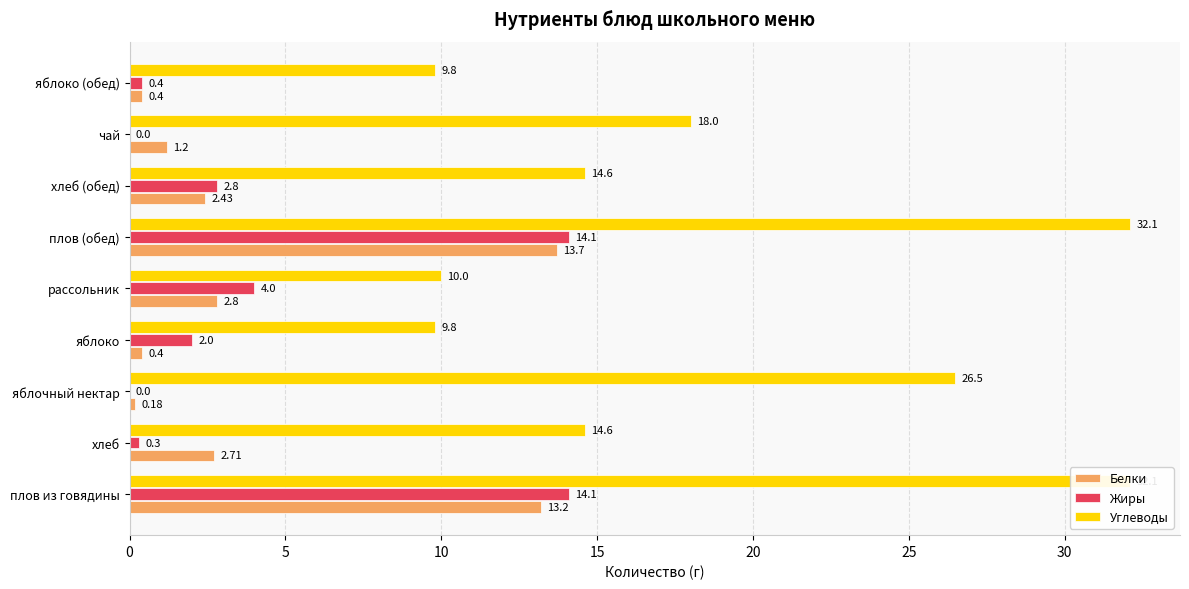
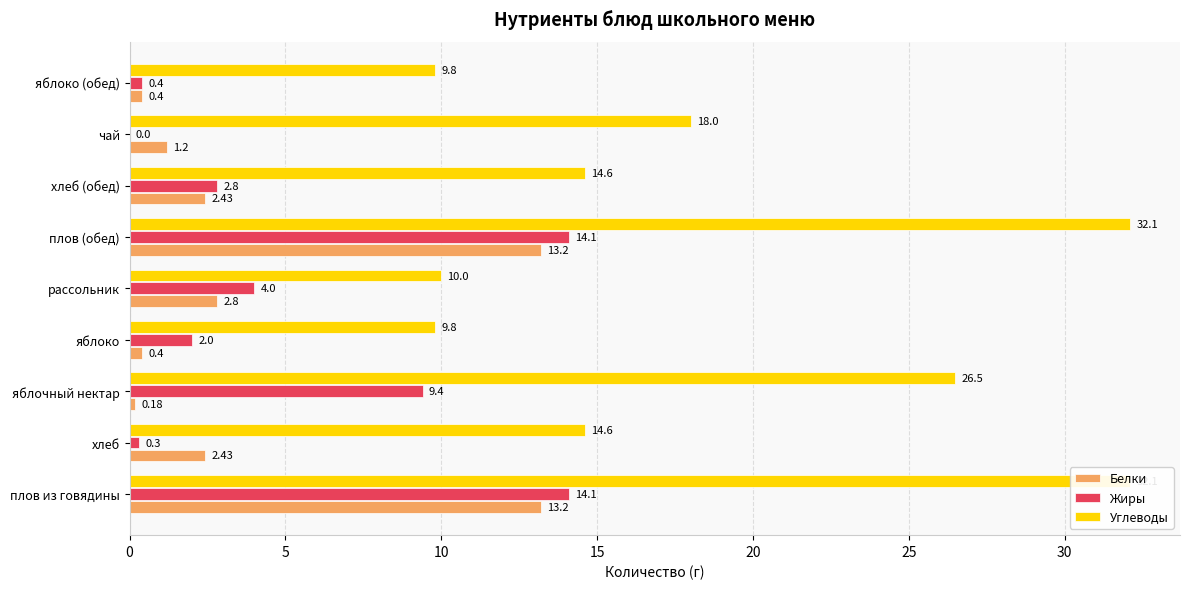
  {
    "Белки": {
      "яблоко (обед)": 0.4,
      "чай": 1.2,
      "хлеб (обед)": 2.43,
-     "плов (обед)": 13.7,
+     "плов (обед)": 13.2,
      "рассольник": 2.8,
      "яблоко": 0.4,
      "яблочный нектар": 0.18,
-     "хлеб": 2.71,
+     "хлеб": 2.43,
      "плов из говядины": 13.2
    },
    "Жиры": {
      "яблоко (обед)": 0.4,
      "чай": 0.0,
      "хлеб (обед)": 2.8,
      "плов (обед)": 14.1,
      "рассольник": 4.0,
      "яблоко": 2.0,
-     "яблочный нектар": 0.0,
+     "яблочный нектар": 9.4,
      "хлеб": 0.3,
      "плов из говядины": 14.1
    },
    "Углеводы": {
      "яблоко (обед)": 9.8,
      "чай": 18.0,
      "хлеб (обед)": 14.6,
      "плов (обед)": 32.1,
      "рассольник": 10.0,
      "яблоко": 9.8,
      "яблочный нектар": 26.5,
      "хлеб": 14.6
    }
  }
